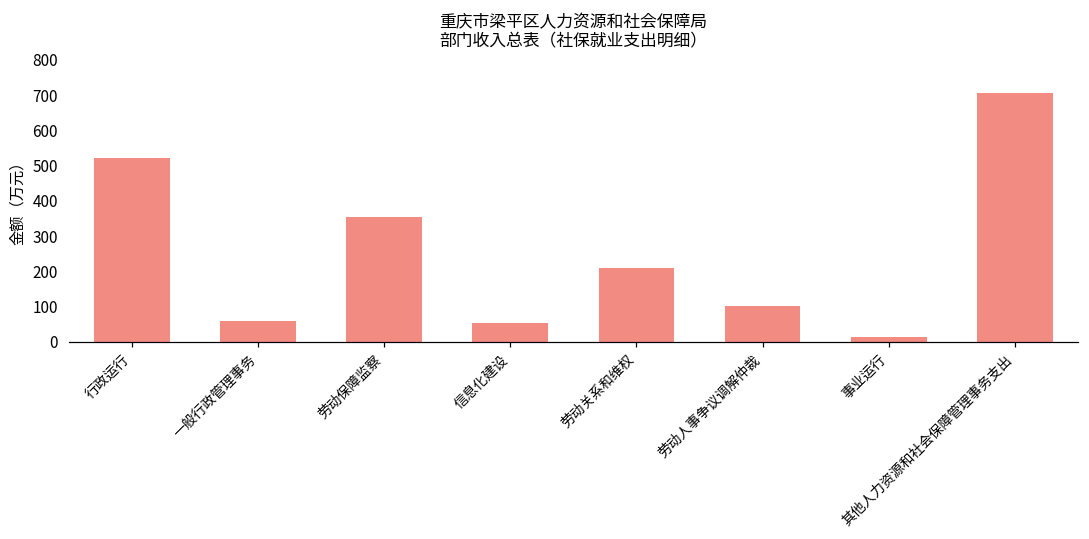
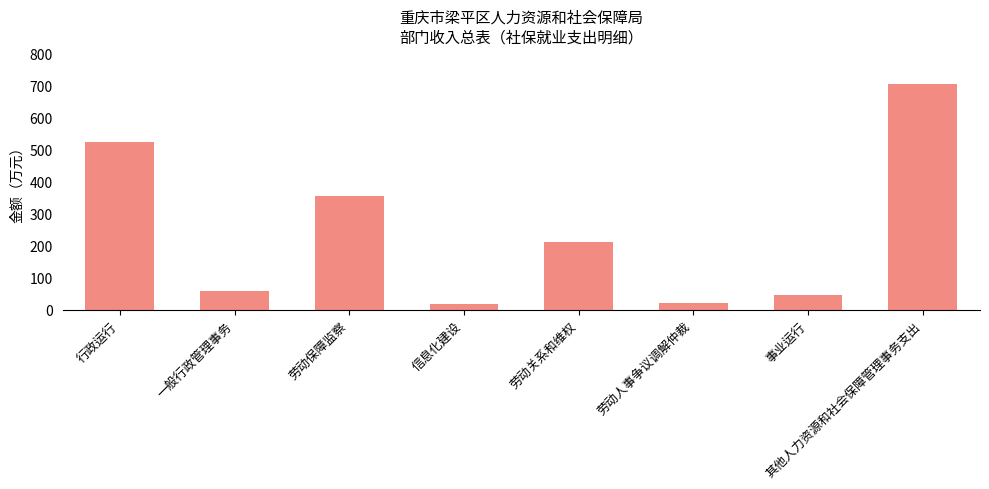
  {
    "行政运行": 520,
    "一般行政管理事务": 60,
    "劳动保障监察": 360,
-   "信息化建设": 50,
+   "信息化建设": 20,
    "劳动关系和维权": 210,
-   "劳动人事争议调解仲裁": 100,
-   "事业运行": 10,
+   "劳动人事争议调解仲裁": 20,
+   "事业运行": 50,
    "其他人力资源和社会保障管理事务支出": 710
  }
